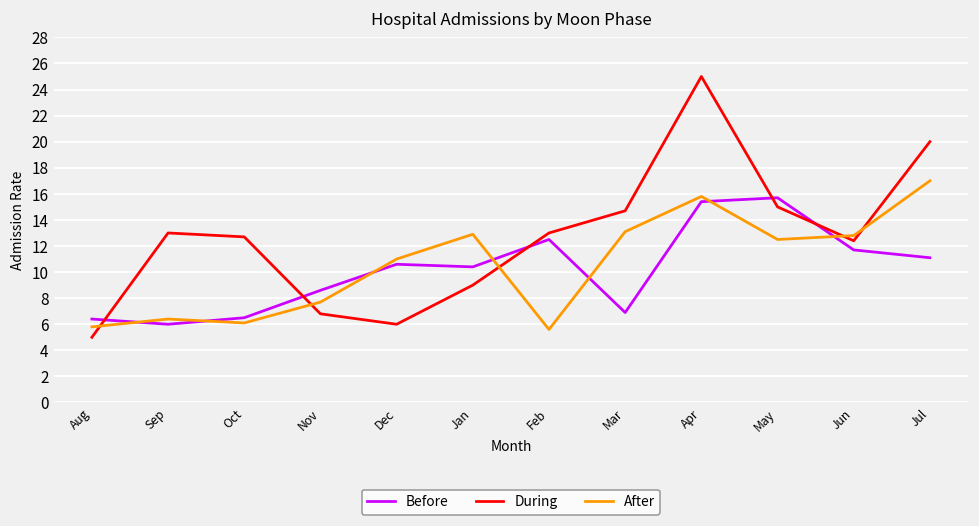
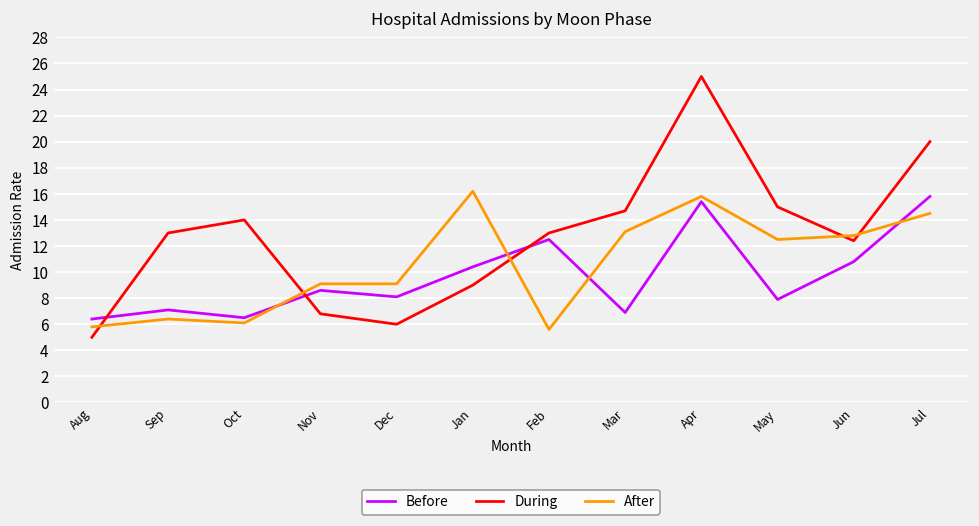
  {
    "Before": {
      "Aug": 6.4,
-     "Sep": 6.0,
+     "Sep": 7.1,
      "Oct": 6.5,
      "Nov": 8.6,
-     "Dec": 10.6,
+     "Dec": 8.1,
      "Jan": 10.4,
      "Feb": 12.5,
      "Mar": 6.9,
      "Apr": 15.4,
-     "May": 15.7,
-     "Jun": 11.7,
-     "Jul": 11.1
+     "May": 7.9,
+     "Jun": 10.8,
+     "Jul": 15.8
    },
    "During": {
      "Aug": 5.0,
      "Sep": 13.0,
-     "Oct": 12.7,
+     "Oct": 14.0,
      "Nov": 6.8,
      "Dec": 6.0,
      "Jan": 9.0,
      "Feb": 13.0,
      "Mar": 14.7,
      "Apr": 25.0,
      "May": 15.0,
      "Jun": 12.4,
      "Jul": 20.0
    },
    "After": {
      "Aug": 5.8,
      "Sep": 6.4,
      "Oct": 6.1,
-     "Nov": 7.7,
-     "Dec": 11.0,
-     "Jan": 12.9,
+     "Nov": 9.1,
+     "Dec": 9.1,
+     "Jan": 16.2,
      "Feb": 5.6,
      "Mar": 13.1,
      "Apr": 15.8,
      "May": 12.5,
      "Jun": 12.8,
-     "Jul": 17.0
+     "Jul": 14.5
    }
  }
